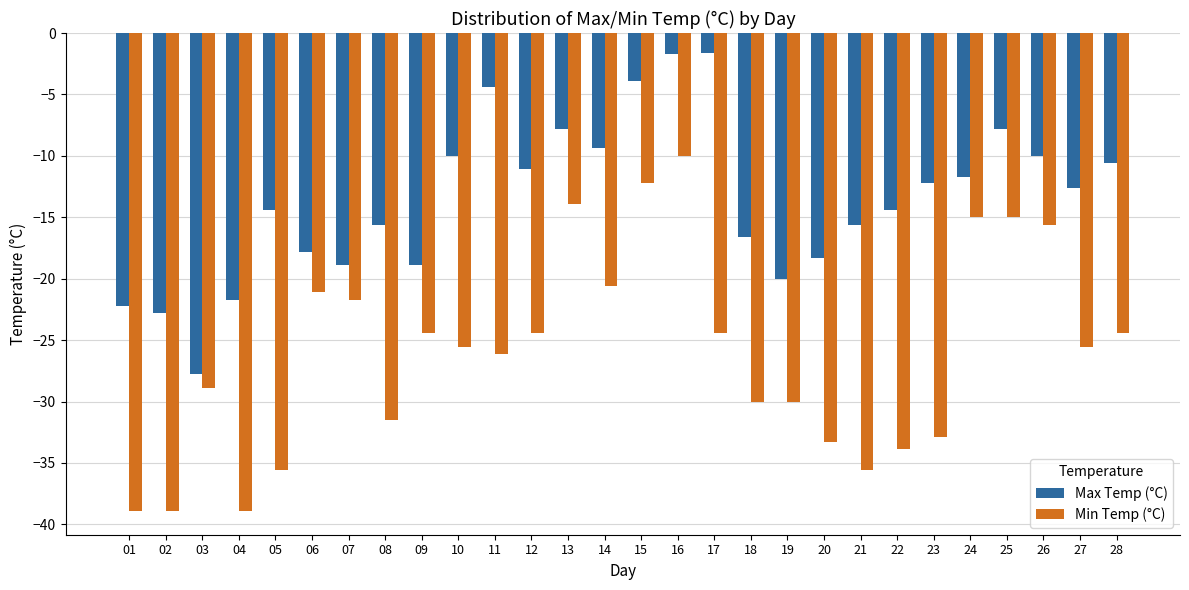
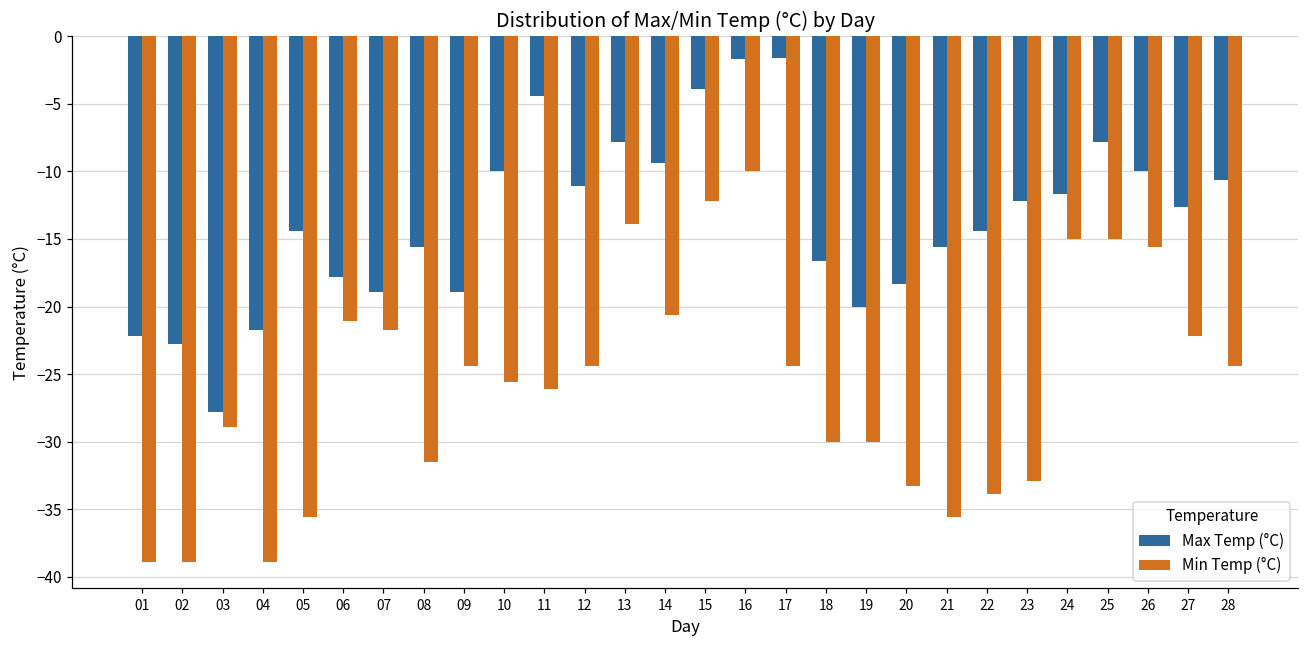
  {
    "Max Temp (°C)": {
      "01": -22.2,
      "02": -22.8,
      "03": -27.8,
      "04": -21.7,
      "05": -14.4,
      "06": -17.8,
      "07": -18.9,
      "08": -15.6,
      "09": -18.9,
      "10": -10.0,
      "11": -4.4,
      "12": -11.1,
      "13": -7.8,
      "14": -9.4,
      "15": -3.9,
      "16": -1.7,
      "17": -1.6,
      "18": -16.6,
      "19": -20.0,
      "20": -18.3,
      "21": -15.6,
      "22": -14.4,
      "23": -12.2,
      "24": -11.7,
      "25": -7.8,
      "26": -10.0,
      "27": -12.6,
      "28": -10.6
    },
    "Min Temp (°C)": {
      "01": -38.9,
      "02": -38.9,
      "03": -28.9,
      "04": -38.9,
      "05": -35.6,
      "06": -21.1,
      "07": -21.7,
      "08": -31.5,
      "09": -24.4,
      "10": -25.6,
      "11": -26.1,
      "12": -24.4,
      "13": -13.9,
      "14": -20.6,
      "15": -12.2,
      "16": -10.0,
      "17": -24.4,
      "18": -30.0,
      "19": -30.0,
      "20": -33.3,
      "21": -35.6,
      "22": -33.9,
      "23": -32.9,
      "24": -15.0,
      "25": -15.0,
      "26": -15.6,
-     "27": -25.6,
+     "27": -22.2,
      "28": -24.4
    }
  }
